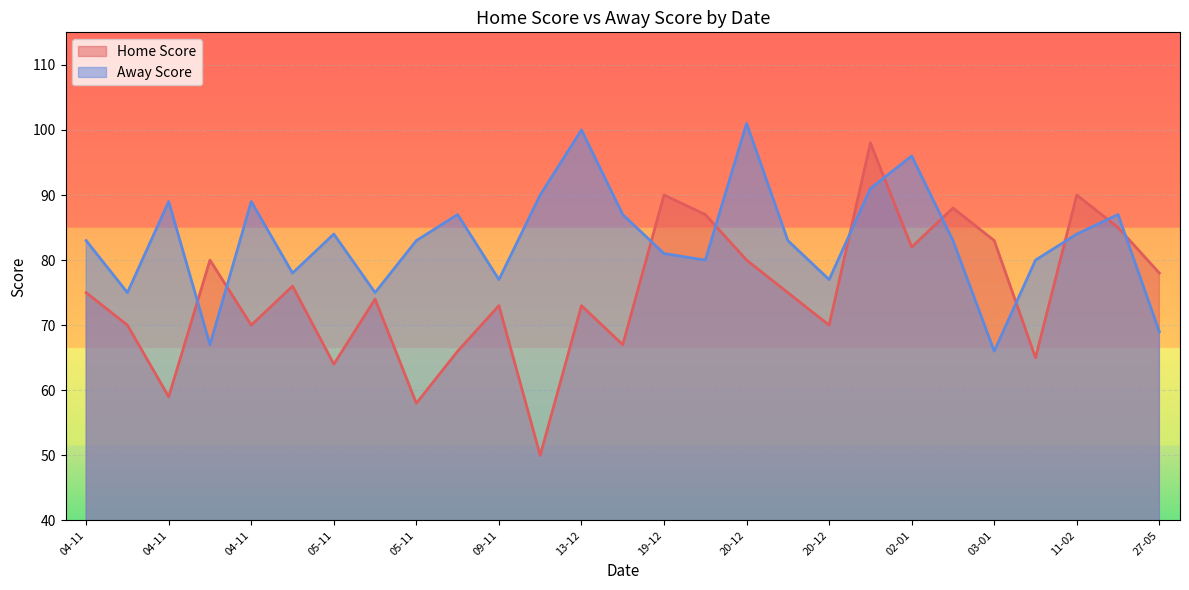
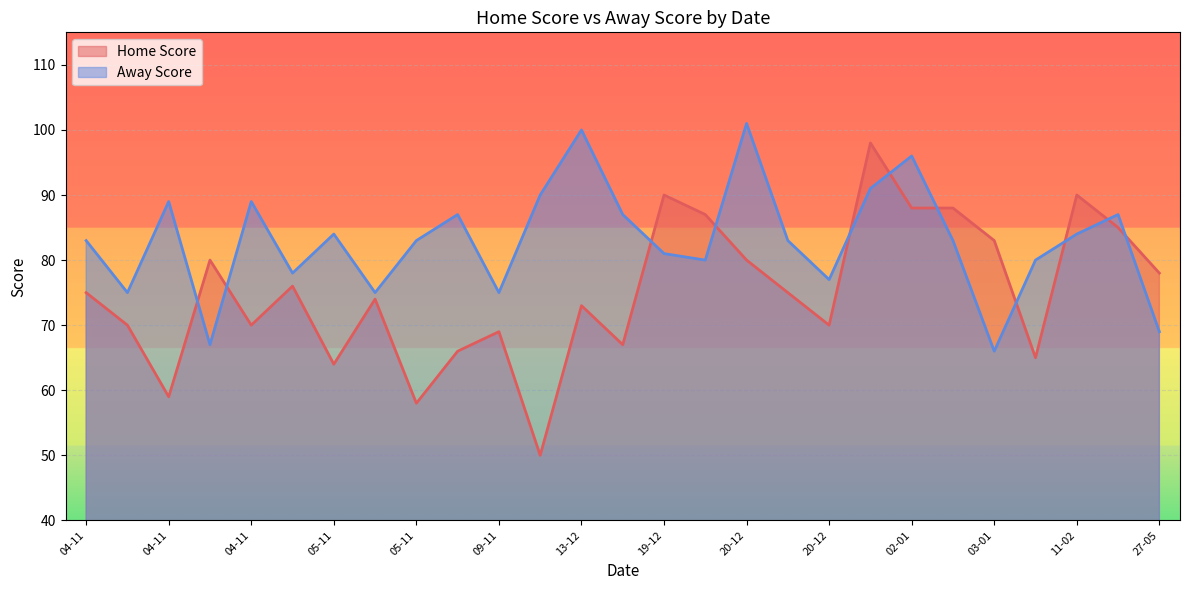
  {
    "Home Score": {
-     "09-11": 73,
+     "09-11": 69,
      "13-12": 73,
-     "02-01": 82,
+     "02-01": 88,
      "27-05": 78
    },
    "Away Score": {
-     "09-11": 77,
+     "09-11": 75,
      "13-12": 100,
      "02-01": 96,
      "27-05": 69
    }
  }
